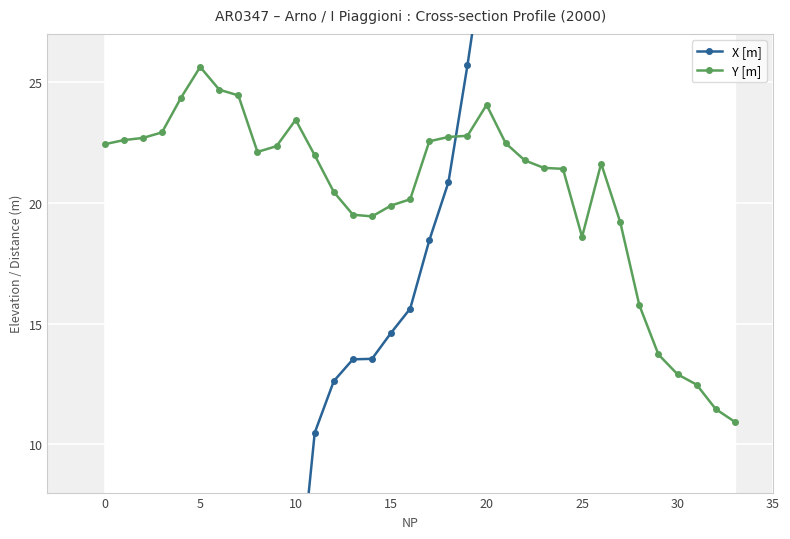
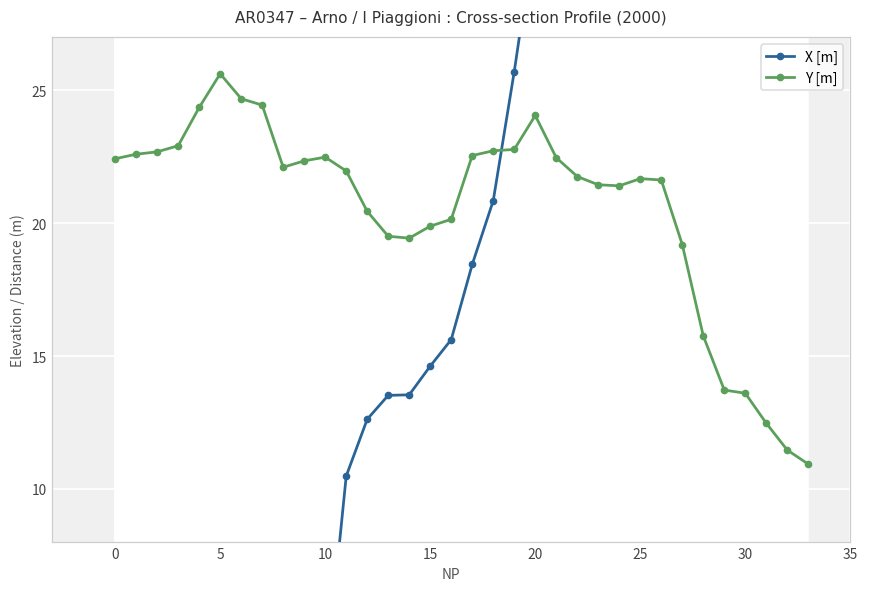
  {
    "X [m]": {
      "15": 14.6
    },
    "Y [m]": {
      "0": 22.4,
      "5": 25.6,
-     "10": 23.4,
+     "10": 22.5,
      "15": 19.9,
      "20": 24.1,
-     "25": 18.6,
-     "30": 12.9
+     "25": 21.7,
+     "30": 13.6
    }
  }
